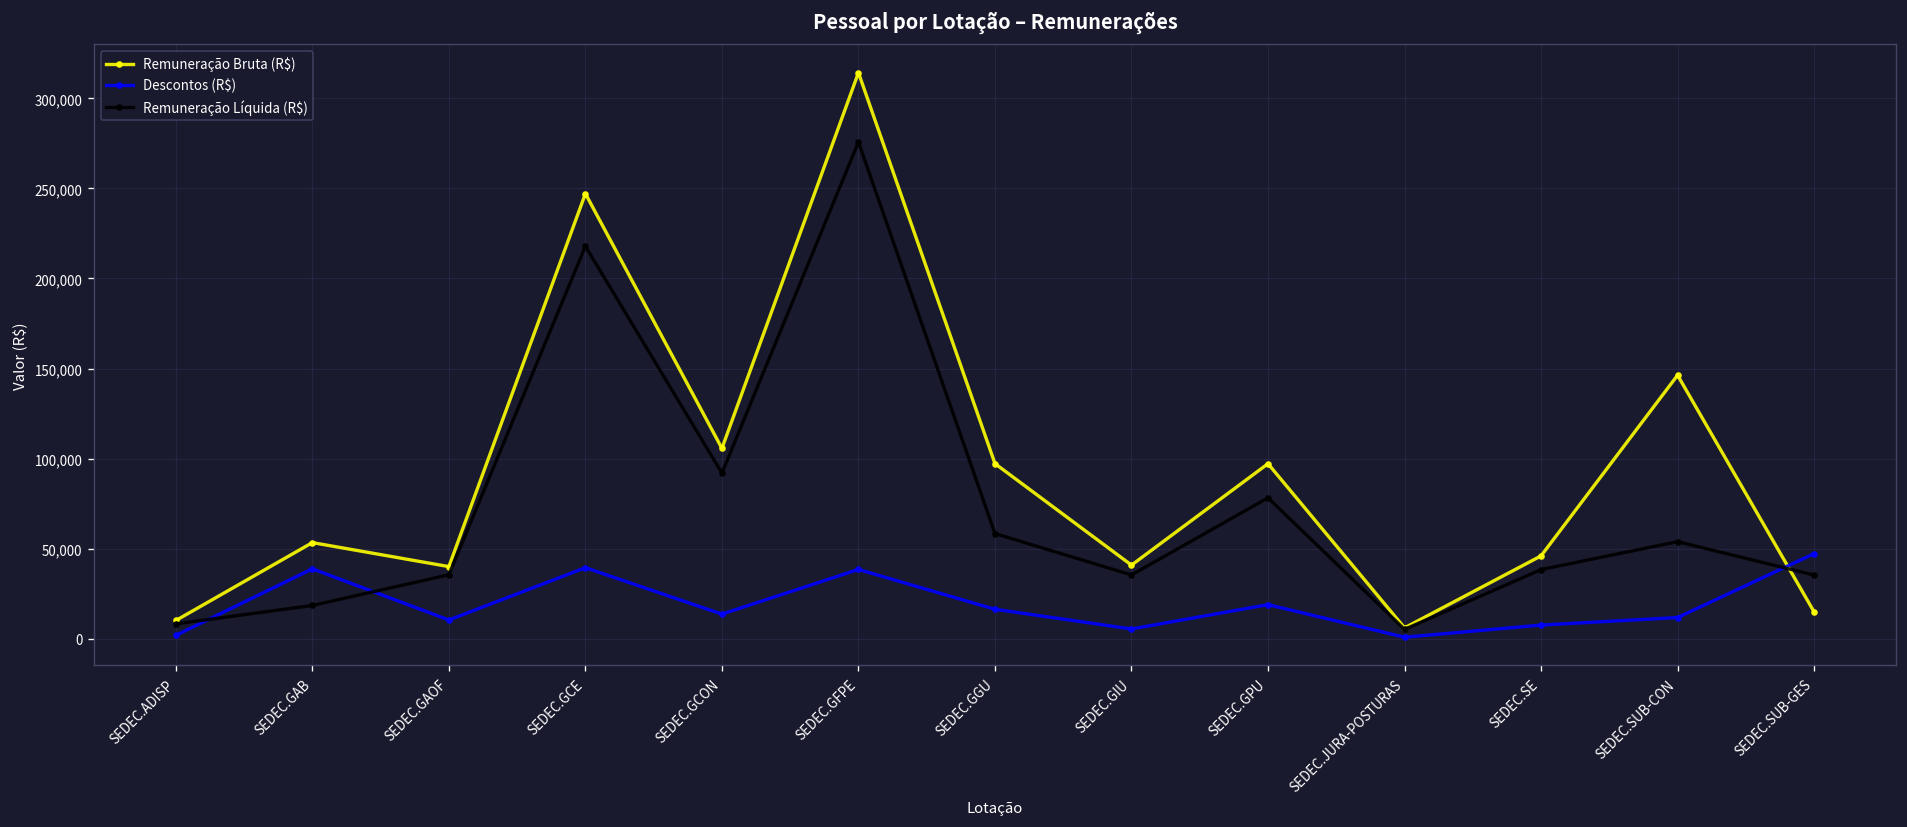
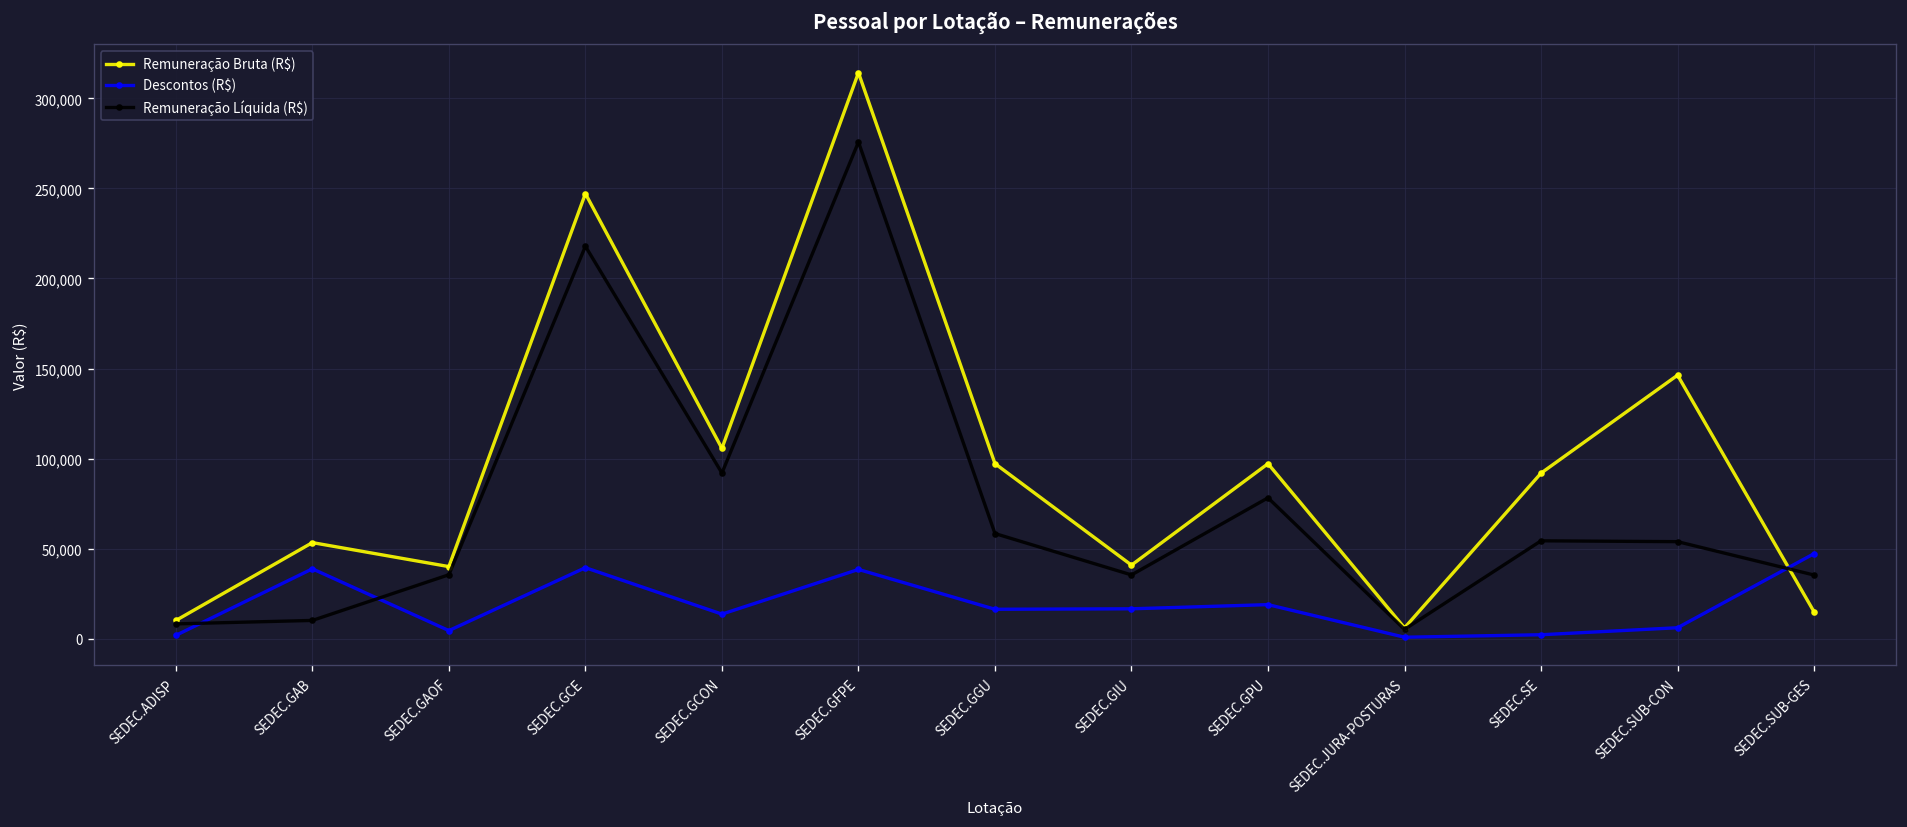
  {
    "Remuneração Bruta (R$)": {
      "SEDEC.ADISP": "10,000",
      "SEDEC.GAB": "53,000",
      "SEDEC.GAOF": "40,000",
      "SEDEC.GCE": "247,000",
      "SEDEC.GCON": "106,000",
      "SEDEC.GFPE": "314,000",
      "SEDEC.GGU": "97,000",
      "SEDEC.GIU": "41,000",
      "SEDEC.GPU": "97,000",
-     "SEDEC.SE": "46,000",
+     "SEDEC.SE": "92,000",
      "SEDEC.SUB-CON": "146,000",
      "SEDEC.SUB-GES": "15,000"
    },
    "Descontos (R$)": {
      "SEDEC.ADISP": "2,000",
      "SEDEC.GAB": "39,000",
-     "SEDEC.GAOF": "10,000",
+     "SEDEC.GAOF": "5,000",
      "SEDEC.GCE": "39,000",
      "SEDEC.GCON": "14,000",
      "SEDEC.GFPE": "38,000",
      "SEDEC.GGU": "16,000",
-     "SEDEC.GIU": "5,000",
+     "SEDEC.GIU": "17,000",
      "SEDEC.GPU": "19,000",
      "SEDEC.JURA-POSTURAS": "1,000",
-     "SEDEC.SE": "8,000",
-     "SEDEC.SUB-CON": "12,000",
+     "SEDEC.SE": "2,000",
+     "SEDEC.SUB-CON": "6,000",
      "SEDEC.SUB-GES": "47,000"
    },
    "Remuneração Líquida (R$)": {
      "SEDEC.ADISP": "8,000",
-     "SEDEC.GAB": "18,000",
+     "SEDEC.GAB": "10,000",
      "SEDEC.GAOF": "36,000",
      "SEDEC.GCE": "218,000",
      "SEDEC.GCON": "92,000",
      "SEDEC.GFPE": "276,000",
      "SEDEC.GGU": "58,000",
      "SEDEC.GIU": "35,000",
      "SEDEC.GPU": "78,000",
-     "SEDEC.SE": "38,000",
+     "SEDEC.SE": "54,000",
      "SEDEC.SUB-CON": "54,000",
      "SEDEC.SUB-GES": "35,000"
    }
  }
